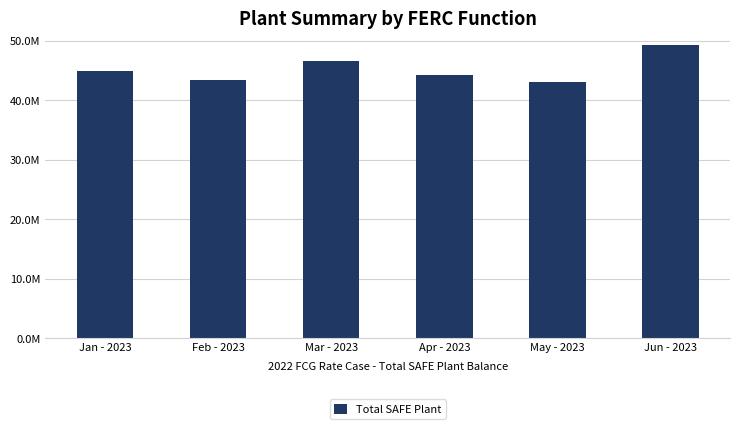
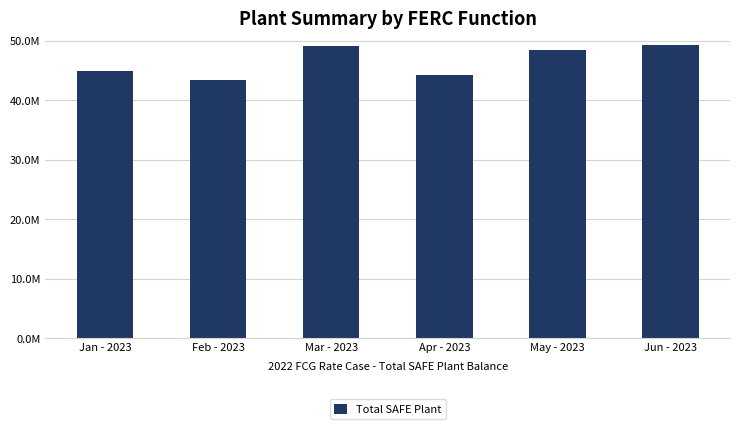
  {
    "Jan - 2023": 45000000,
    "Feb - 2023": 43000000,
-   "Mar - 2023": 47000000,
+   "Mar - 2023": 49000000,
    "Apr - 2023": 44000000,
-   "May - 2023": 43000000,
+   "May - 2023": 48000000,
    "Jun - 2023": 49000000
  }
